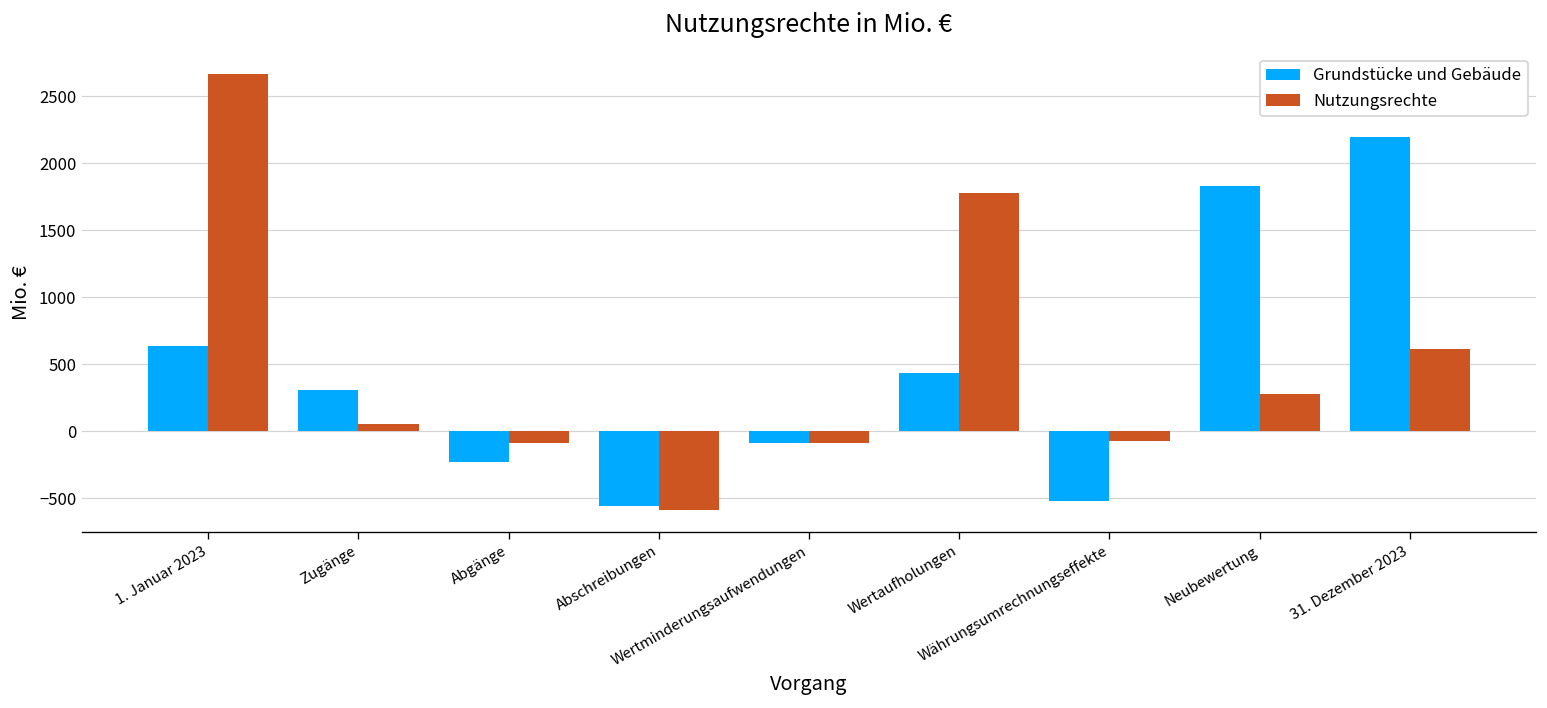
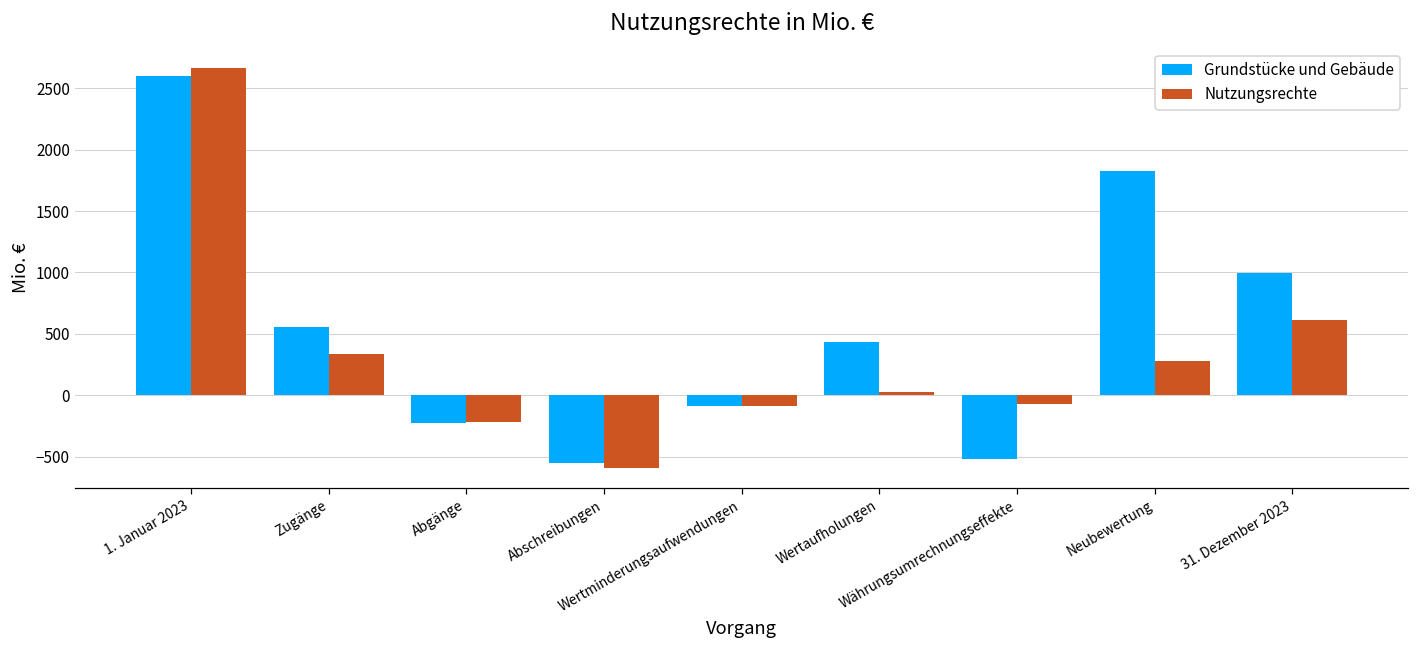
  {
    "Grundstücke und Gebäude": {
-     "1. Januar 2023": 640,
-     "Zugänge": 310,
+     "1. Januar 2023": 2600,
+     "Zugänge": 550,
      "Abgänge": -230,
      "Abschreibungen": -560,
      "Wertminderungsaufwendungen": -90,
      "Wertaufholungen": 430,
      "Währungsumrechnungseffekte": -520,
      "Neubewertung": 1830,
-     "31. Dezember 2023": 2200
+     "31. Dezember 2023": 990
    },
    "Nutzungsrechte": {
      "1. Januar 2023": 2670,
-     "Zugänge": 50,
-     "Abgänge": -90,
+     "Zugänge": 340,
+     "Abgänge": -220,
      "Abschreibungen": -590,
      "Wertminderungsaufwendungen": -90,
-     "Wertaufholungen": 1780,
+     "Wertaufholungen": 30,
      "Währungsumrechnungseffekte": -70,
      "Neubewertung": 280,
      "31. Dezember 2023": 610
    }
  }
